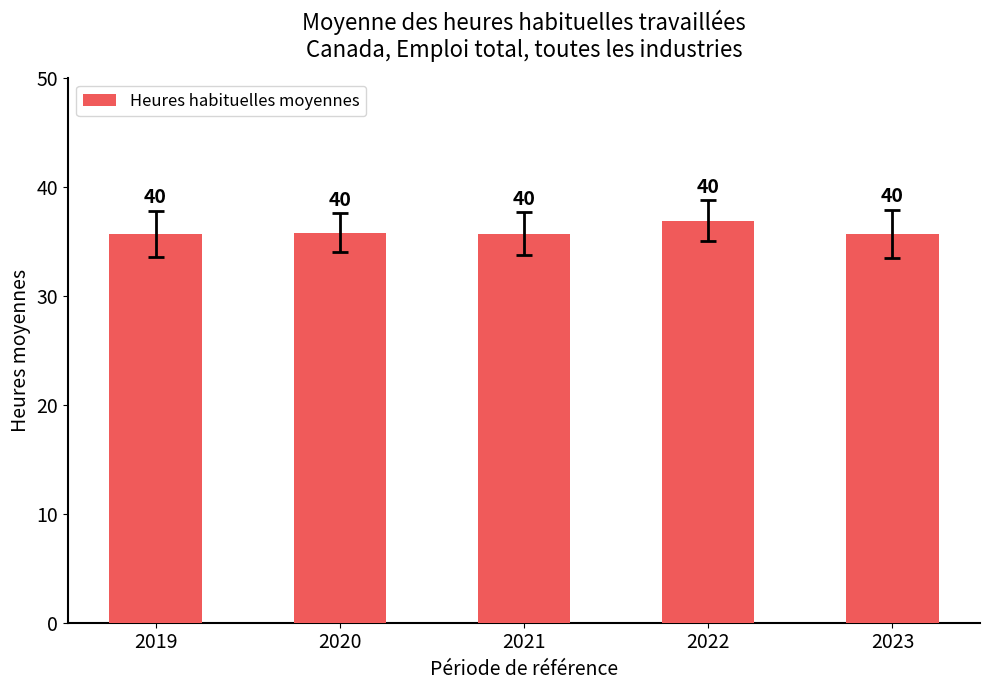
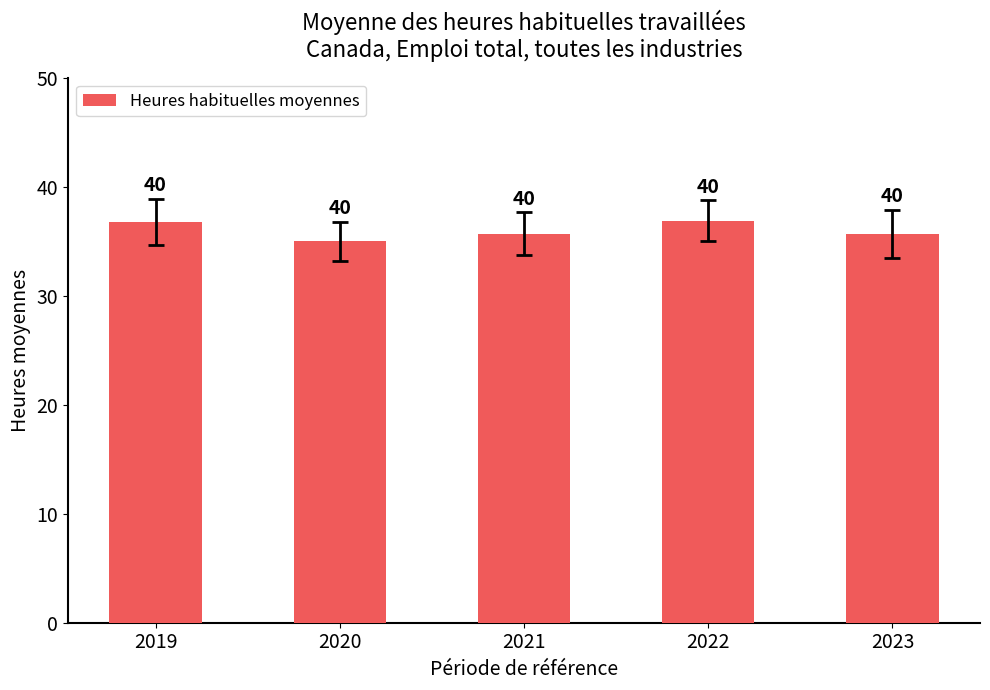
  {
    "Heures habituelles moyennes": {
-     "2019": 35.7,
-     "2020": 35.8,
+     "2019": 36.8,
+     "2020": 35.0,
      "2021": 35.7,
      "2022": 36.9,
      "2023": 35.7
    }
  }
